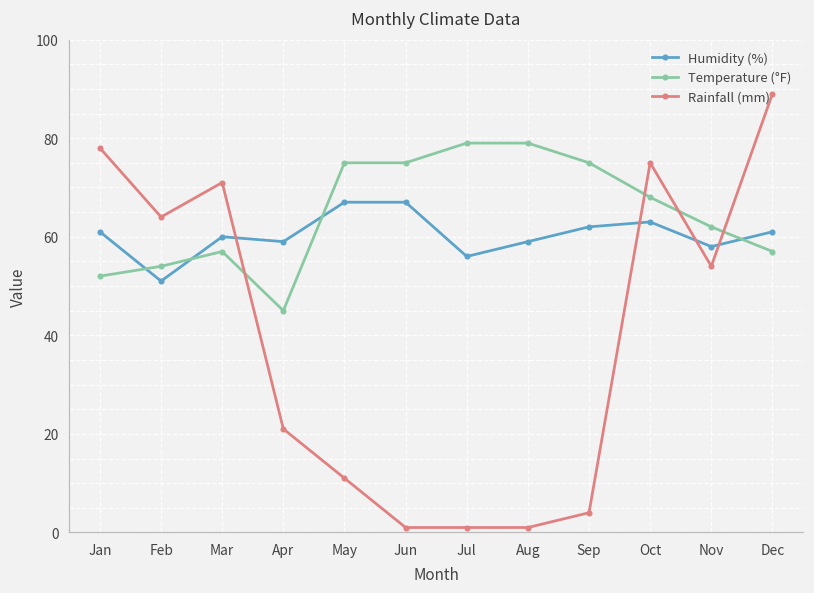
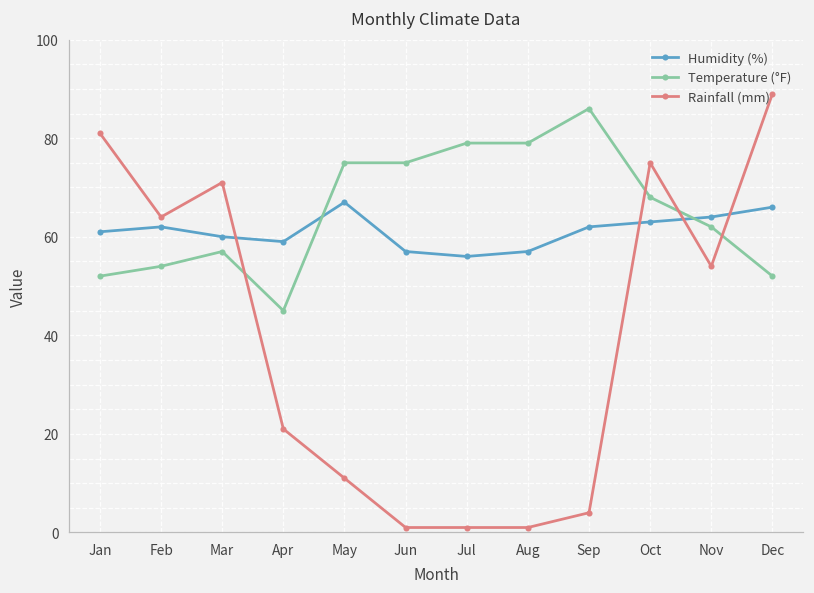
  {
    "Humidity (%)": {
      "Jan": 61,
-     "Feb": 51,
+     "Feb": 62,
      "Mar": 60,
      "Apr": 59,
      "May": 67,
-     "Jun": 67,
+     "Jun": 57,
      "Jul": 56,
-     "Aug": 59,
+     "Aug": 57,
      "Sep": 62,
      "Oct": 63,
-     "Nov": 58,
-     "Dec": 61
+     "Nov": 64,
+     "Dec": 66
    },
    "Temperature (°F)": {
      "Jan": 52,
      "Feb": 54,
      "Mar": 57,
      "Apr": 45,
      "May": 75,
      "Jun": 75,
      "Jul": 79,
      "Aug": 79,
-     "Sep": 75,
+     "Sep": 86,
      "Oct": 68,
      "Nov": 62,
-     "Dec": 57
+     "Dec": 52
    },
    "Rainfall (mm)": {
-     "Jan": 78,
+     "Jan": 81,
      "Feb": 64,
      "Mar": 71,
      "Apr": 21,
      "May": 11,
      "Jun": 1,
      "Jul": 1,
      "Aug": 1,
      "Sep": 4,
      "Oct": 75,
      "Nov": 54,
      "Dec": 89
    }
  }
